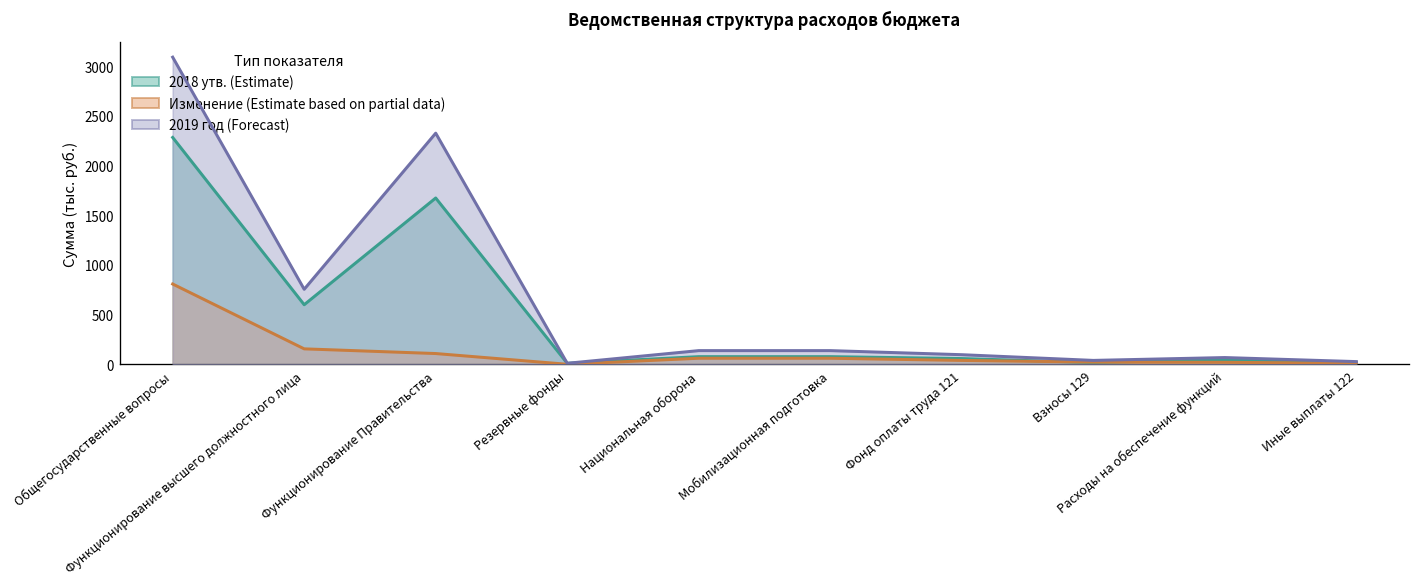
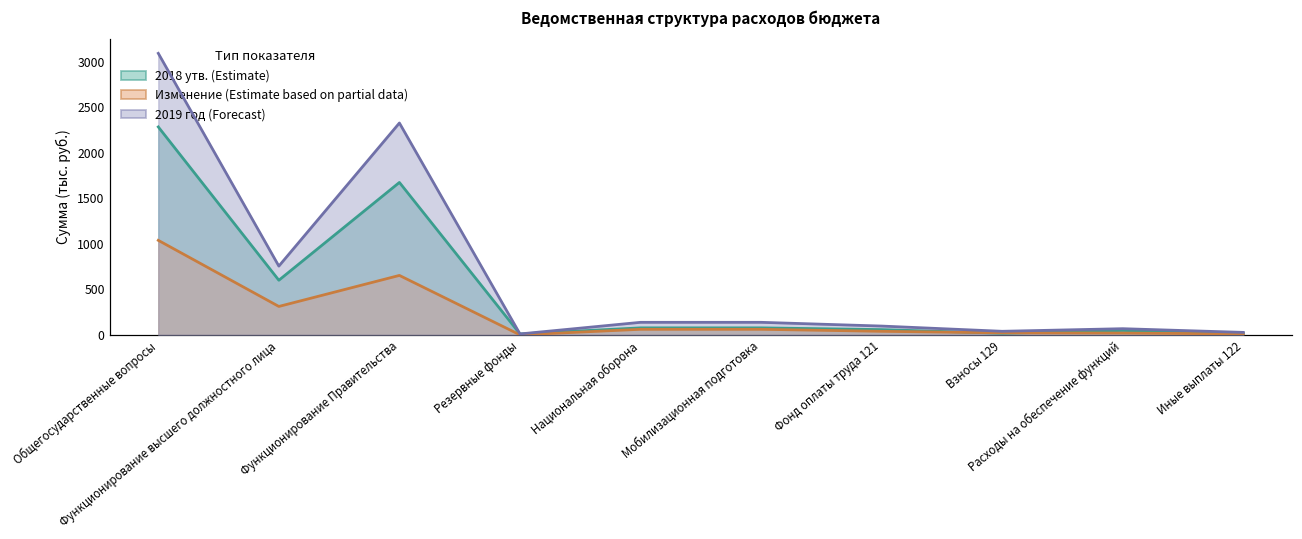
  {
    "Изменение (Estimate based on partial data)": {
-     "Общегосударственные вопросы": 800,
-     "Функционирование высшего должностного лица": 200,
-     "Функционирование Правительства": 100
+     "Общегосударственные вопросы": 1000,
+     "Функционирование высшего должностного лица": 300,
+     "Функционирование Правительства": 700
    }
  }
